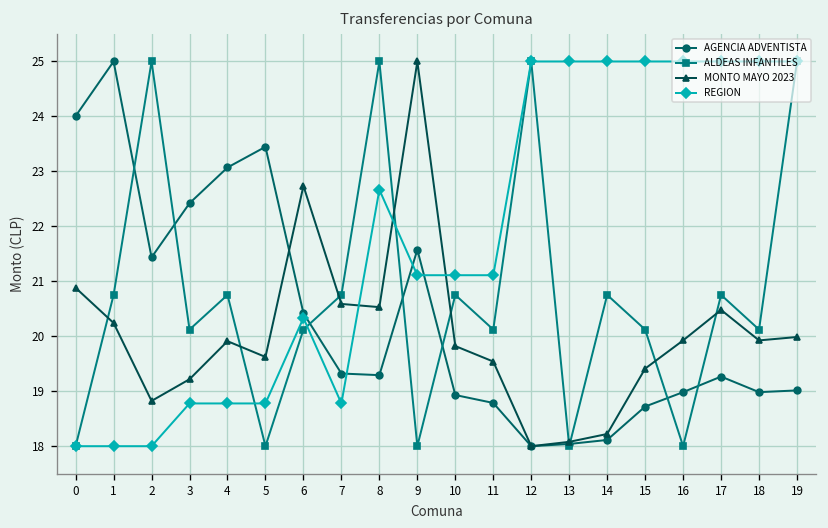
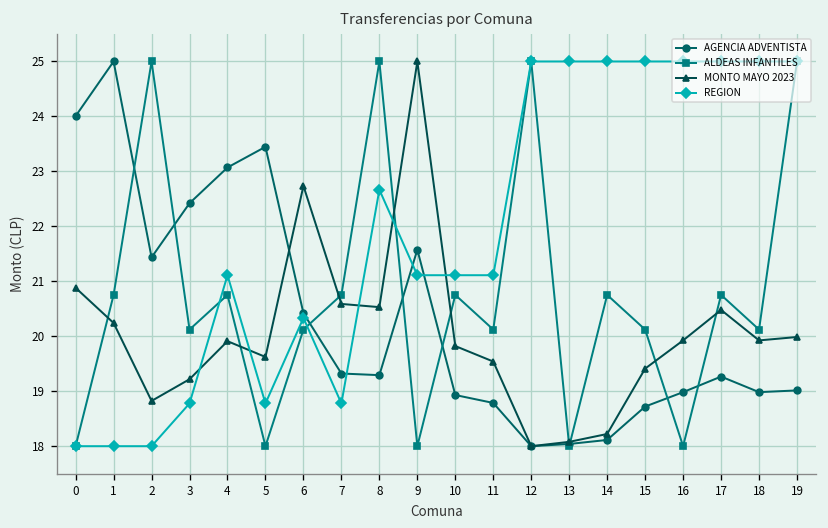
  {
    "REGION": {
      "1": 18.0,
      "2": 18.0,
      "3": 18.8,
-     "4": 18.8,
+     "4": 21.1,
      "5": 18.8,
      "6": 20.3,
      "7": 18.8,
      "8": 22.7,
      "9": 21.1,
      "10": 21.1,
      "11": 21.1,
      "13": 25.0,
      "14": 25.0,
      "15": 25.0
    }
  }
